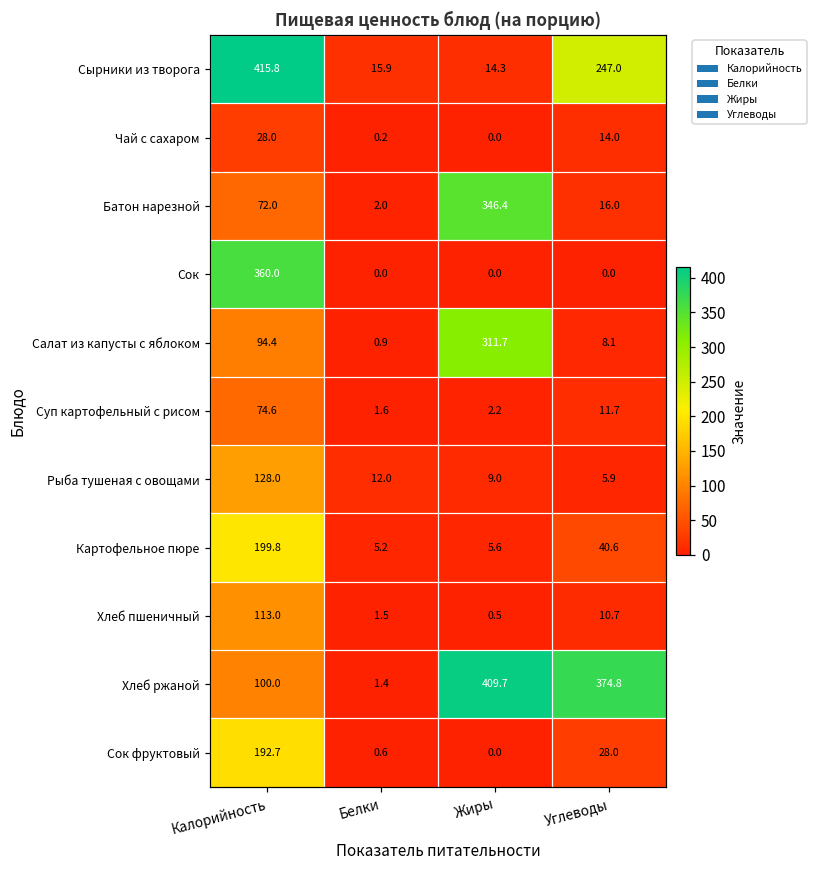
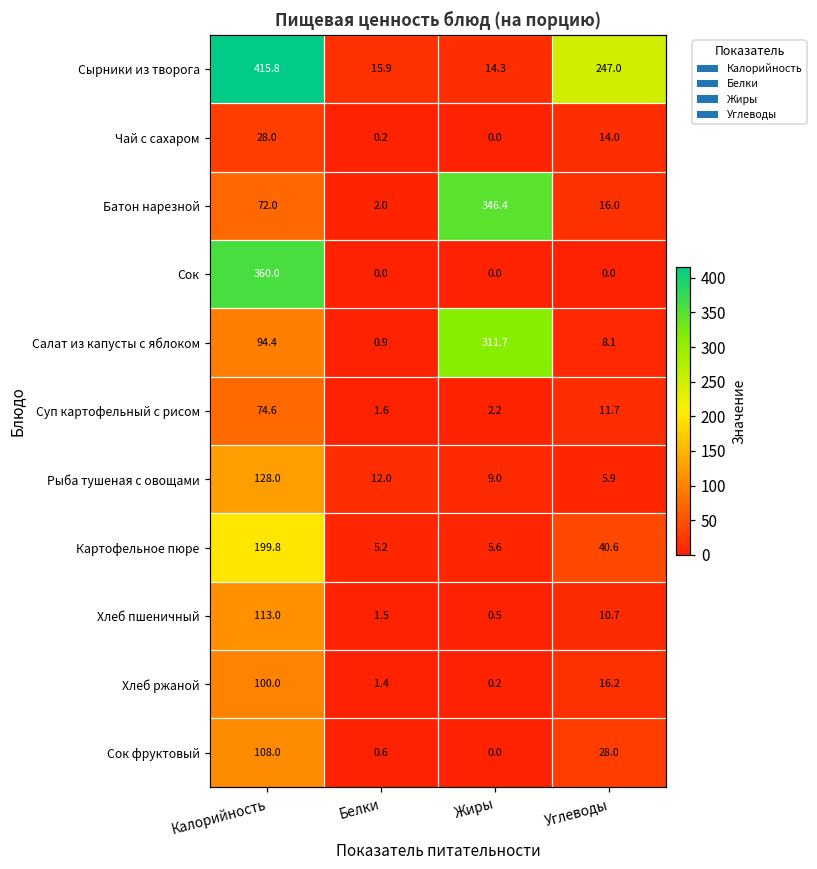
  {
    "Сырники из творога": {
      "Калорийность": 415.8,
      "Белки": 15.9,
      "Жиры": 14.3,
      "Углеводы": 247.0
    },
    "Чай с сахаром": {
      "Калорийность": 28.0,
      "Белки": 0.2,
      "Жиры": 0.0,
      "Углеводы": 14.0
    },
    "Батон нарезной": {
      "Калорийность": 72.0,
      "Белки": 2.0,
      "Жиры": 346.4,
      "Углеводы": 16.0
    },
    "Сок": {
      "Калорийность": 360.0,
      "Белки": 0.0,
      "Жиры": 0.0,
      "Углеводы": 0.0
    },
    "Салат из капусты с яблоком": {
      "Калорийность": 94.4,
      "Белки": 0.9,
      "Жиры": 311.7,
      "Углеводы": 8.1
    },
    "Суп картофельный с рисом": {
      "Калорийность": 74.6,
      "Белки": 1.6,
      "Жиры": 2.2,
      "Углеводы": 11.7
    },
    "Рыба тушеная с овощами": {
      "Калорийность": 128.0,
      "Белки": 12.0,
      "Жиры": 9.0,
      "Углеводы": 5.9
    },
    "Картофельное пюре": {
      "Калорийность": 199.8,
      "Белки": 5.2,
      "Жиры": 5.6,
      "Углеводы": 40.6
    },
    "Хлеб пшеничный": {
      "Калорийность": 113.0,
      "Белки": 1.5,
      "Жиры": 0.5,
      "Углеводы": 10.7
    },
    "Хлеб ржаной": {
      "Калорийность": 100.0,
      "Белки": 1.4,
-     "Жиры": 409.7,
-     "Углеводы": 374.8
+     "Жиры": 0.2,
+     "Углеводы": 16.2
    },
    "Сок фруктовый": {
-     "Калорийность": 192.7,
+     "Калорийность": 108.0,
      "Белки": 0.6,
      "Жиры": 0.0,
      "Углеводы": 28.0
    }
  }
